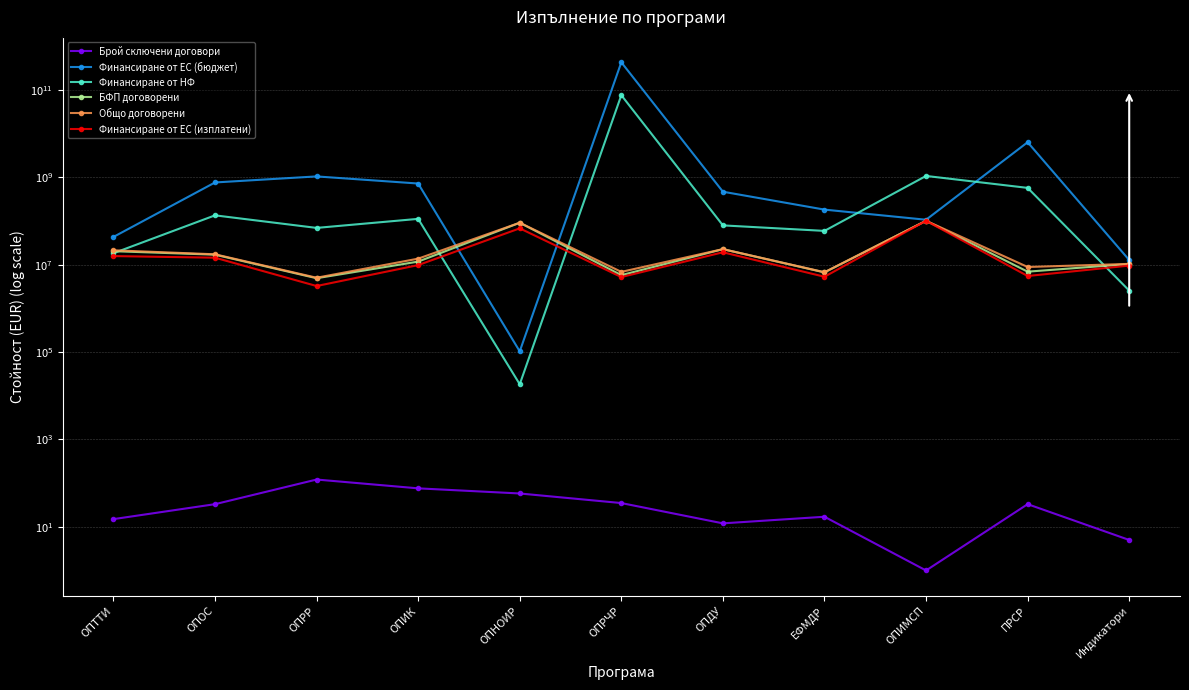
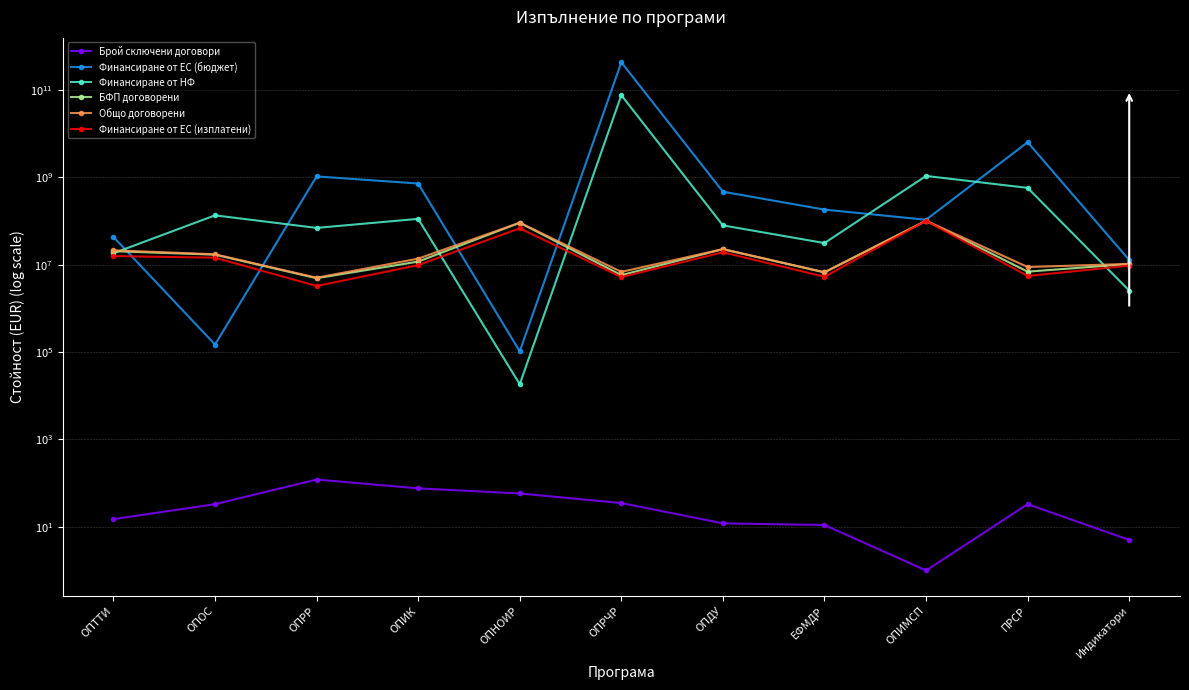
  {
    "Брой сключени договори": {
      "ОПТТИ": 15,
      "ОПОС": 30,
      "ОПРР": 120,
      "ОПИК": 80,
      "ОПНОИР": 60,
      "ОПРЧР": 40,
      "ОПДУ": 12,
-     "ЕФМДР": 17,
+     "ЕФМДР": 11,
      "ОПИМСП": 1,
      "ПРСР": 30,
      "Индикатори": 5
    },
    "Финансиране от ЕС (бюджет)": {
      "ОПТТИ": 40000000,
-     "ОПОС": 800000000,
+     "ОПОС": 150000,
      "ОПРР": 1100000000,
      "ОПИК": 700000000,
      "ОПНОИР": 100000,
      "ОПРЧР": 400000000000,
      "ОПДУ": 500000000,
      "ЕФМДР": 180000000,
      "ПРСР": 6000000000,
      "Индикатори": 13000000
    },
    "Финансиране от НФ": {
      "ОПОС": 140000000,
      "ОПРР": 70000000,
      "ОПИК": 110000000,
      "ОПНОИР": 18000,
      "ОПРЧР": 80000000000,
      "ОПДУ": 80000000,
-     "ЕФМДР": 60000000,
+     "ЕФМДР": 30000000,
      "ОПИМСП": 1100000000,
      "ПРСР": 600000000,
      "Индикатори": 3000000
    },
    "БФП договорени": {
      "ОПИК": 12000000,
      "ПРСР": 7000000
    },
    "Общо договорени": {
      "ОПИК": 14000000,
      "ОПРЧР": 7000000,
      "ПРСР": 9000000
    },
    "Финансиране от ЕС (изплатени)": {
      "ОПТТИ": 16000000,
      "ОПОС": 15000000,
      "ОПРР": 3000000,
      "ОПИК": 10000000,
      "ОПНОИР": 70000000,
      "ОПДУ": 20000000,
      "ЕФМДР": 5000000,
      "ПРСР": 6000000
    }
  }
